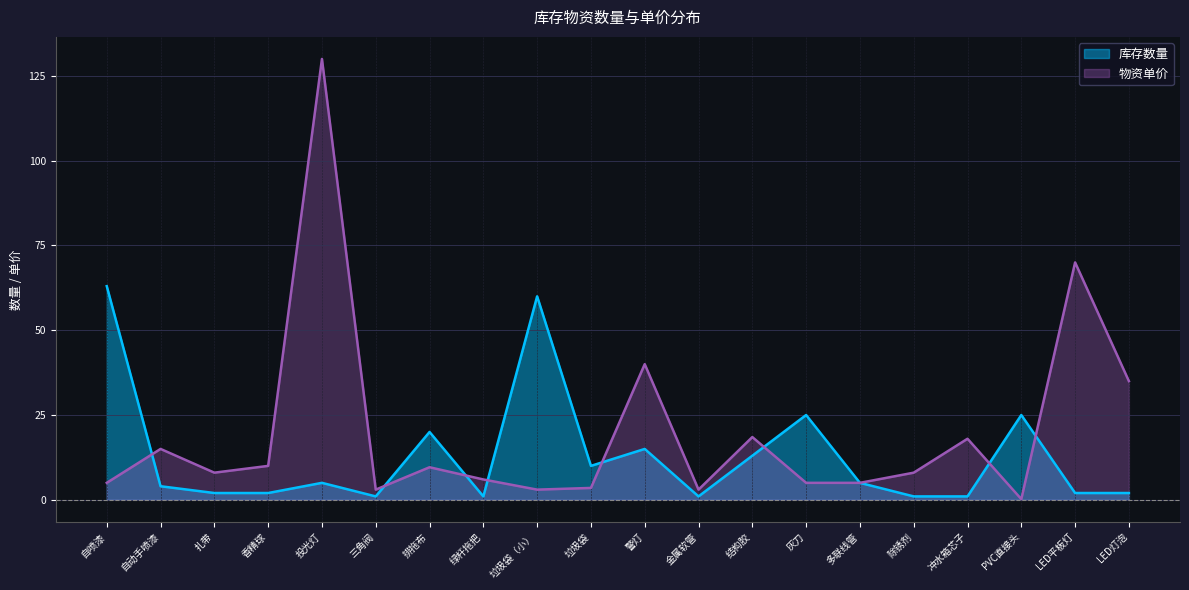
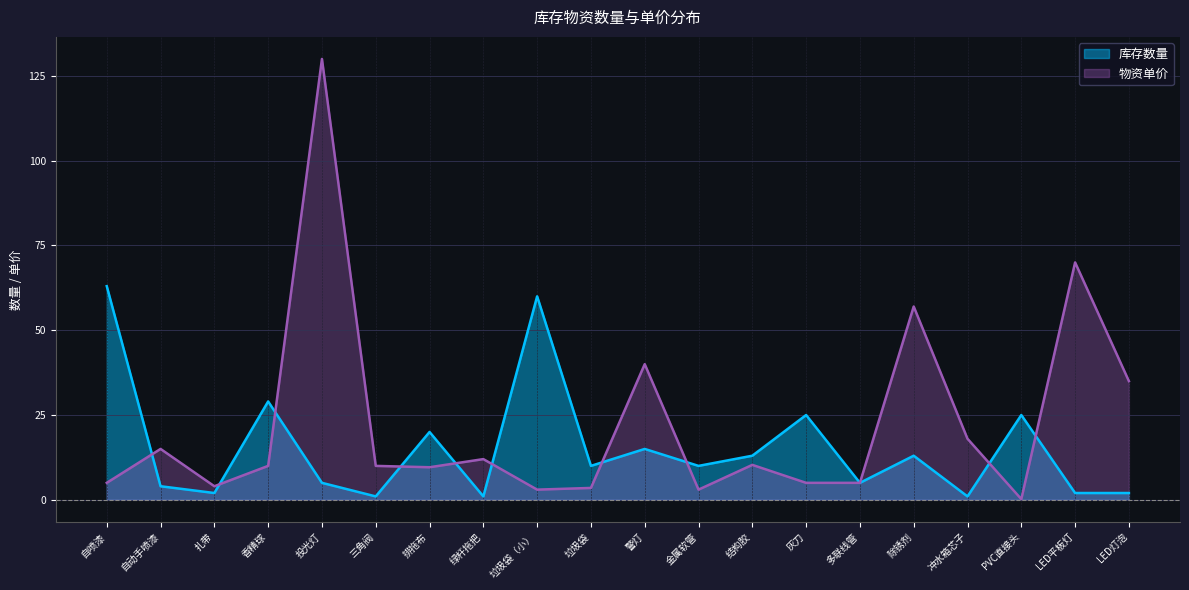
  {
    "库存数量": {
      "自喷漆": 63,
      "自动手喷漆": 4,
      "扎带": 2,
-     "香精球": 2,
+     "香精球": 29,
      "投光灯": 5,
      "三角阀": 1,
      "排拖布": 20,
      "绿杆拖把": 1,
      "垃圾袋（小）": 60,
      "垃圾袋": 10,
      "警灯": 15,
-     "金属软管": 1,
+     "金属软管": 10,
      "结构胶": 13,
      "灰刀": 25,
-     "除锈剂": 1,
+     "除锈剂": 13,
      "冲水箱芯子": 1,
      "PVC直接头": 25,
      "LED平板灯": 2,
      "LED灯泡": 2
    },
    "物资单价": {
      "自喷漆": 5,
      "自动手喷漆": 15,
-     "扎带": 8,
+     "扎带": 4,
      "香精球": 10,
      "投光灯": 130,
-     "三角阀": 3,
+     "三角阀": 10,
      "排拖布": 10,
-     "绿杆拖把": 6,
+     "绿杆拖把": 12,
      "垃圾袋（小）": 3,
      "垃圾袋": 4,
      "警灯": 40,
      "金属软管": 3,
-     "结构胶": 19,
+     "结构胶": 10,
      "灰刀": 5,
-     "除锈剂": 8,
+     "除锈剂": 57,
      "冲水箱芯子": 18,
      "PVC直接头": 0,
      "LED平板灯": 70,
      "LED灯泡": 35
    }
  }
